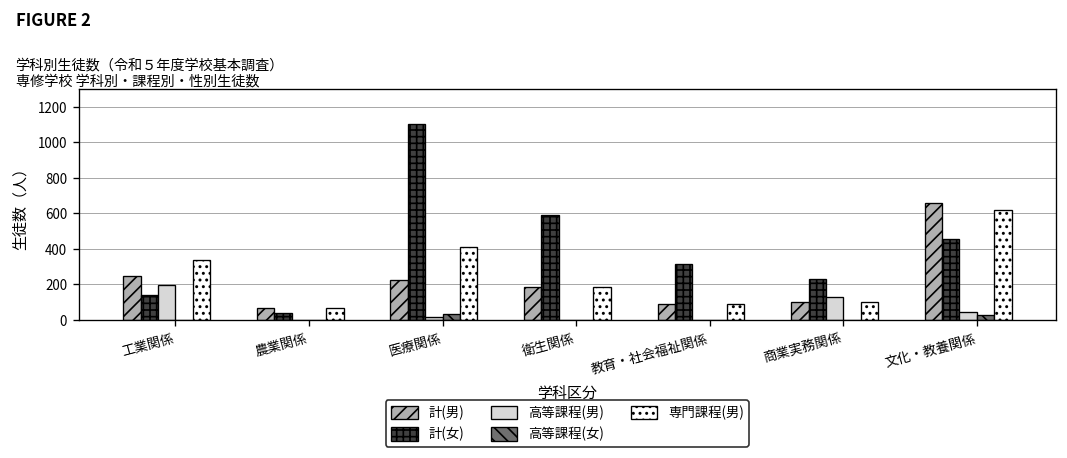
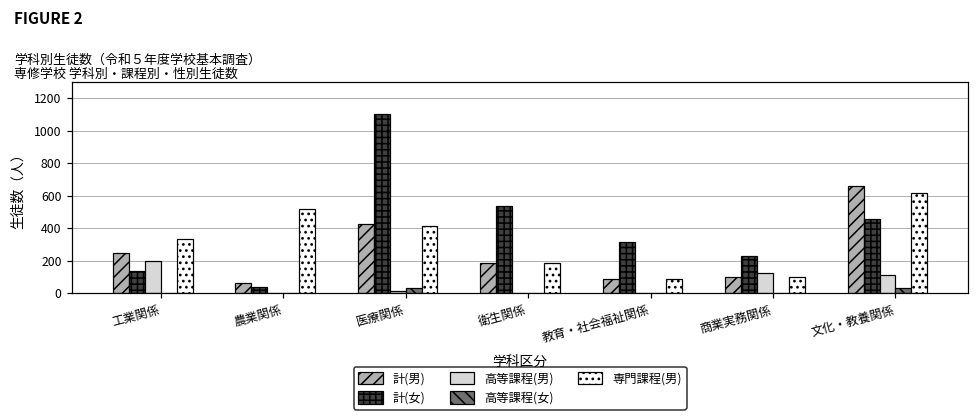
  {
    "計(男)": {
      "工業関係": 250,
      "農業関係": 60,
-     "医療関係": 220,
+     "医療関係": 430,
      "衛生関係": 180,
      "教育・社会福祉関係": 90,
      "商業実務関係": 100,
      "文化・教養関係": 660
    },
    "計(女)": {
      "工業関係": 140,
      "農業関係": 40,
      "医療関係": 1100,
-     "衛生関係": 590,
+     "衛生関係": 530,
      "教育・社会福祉関係": 310,
      "商業実務関係": 230,
      "文化・教養関係": 450
    },
    "高等課程(男)": {
      "工業関係": 200,
      "農業関係": 0,
      "衛生関係": 0,
      "教育・社会福祉関係": 0,
      "商業実務関係": 130,
-     "文化・教養関係": 40
+     "文化・教養関係": 120
    },
    "高等課程(女)": {
      "工業関係": 0,
      "農業関係": 0,
      "医療関係": 30,
      "教育・社会福祉関係": 0,
      "商業実務関係": 0,
      "文化・教養関係": 30
    },
    "専門課程(男)": {
      "工業関係": 330,
-     "農業関係": 60,
+     "農業関係": 520,
      "医療関係": 410,
      "衛生関係": 180,
      "教育・社会福祉関係": 90,
      "商業実務関係": 100,
      "文化・教養関係": 620
    }
  }
